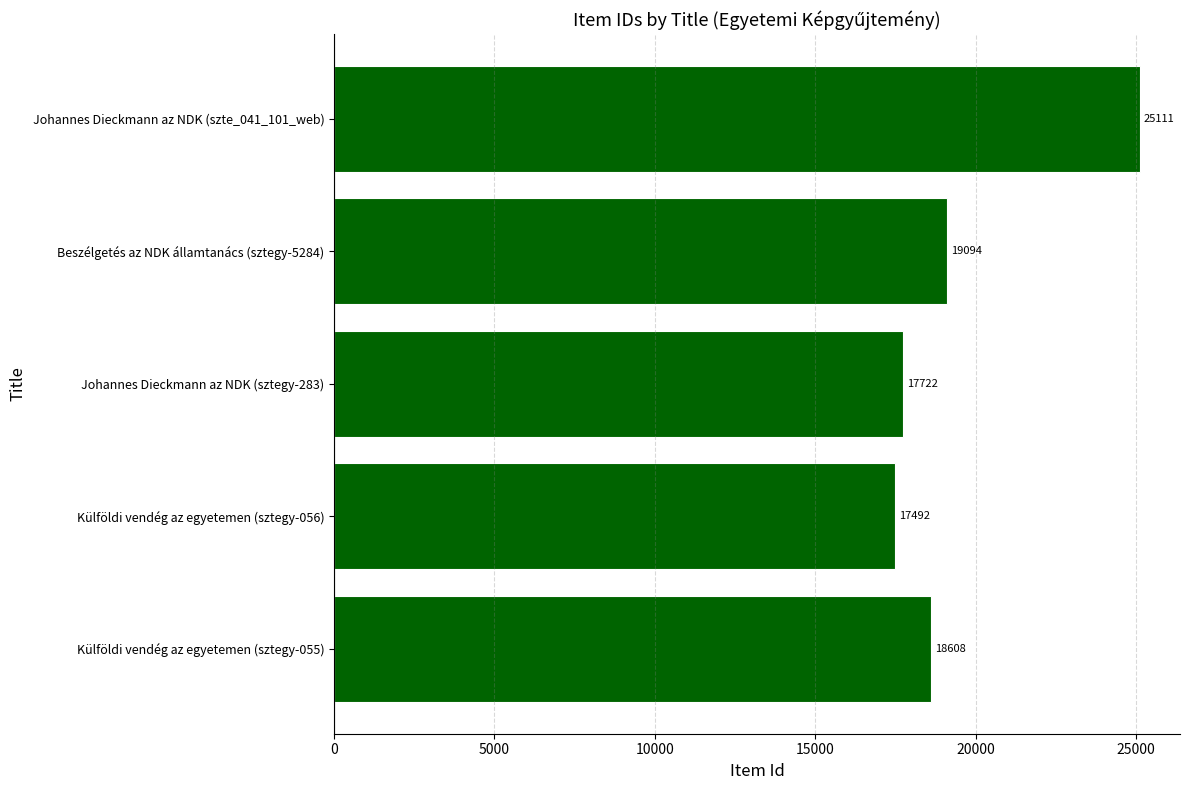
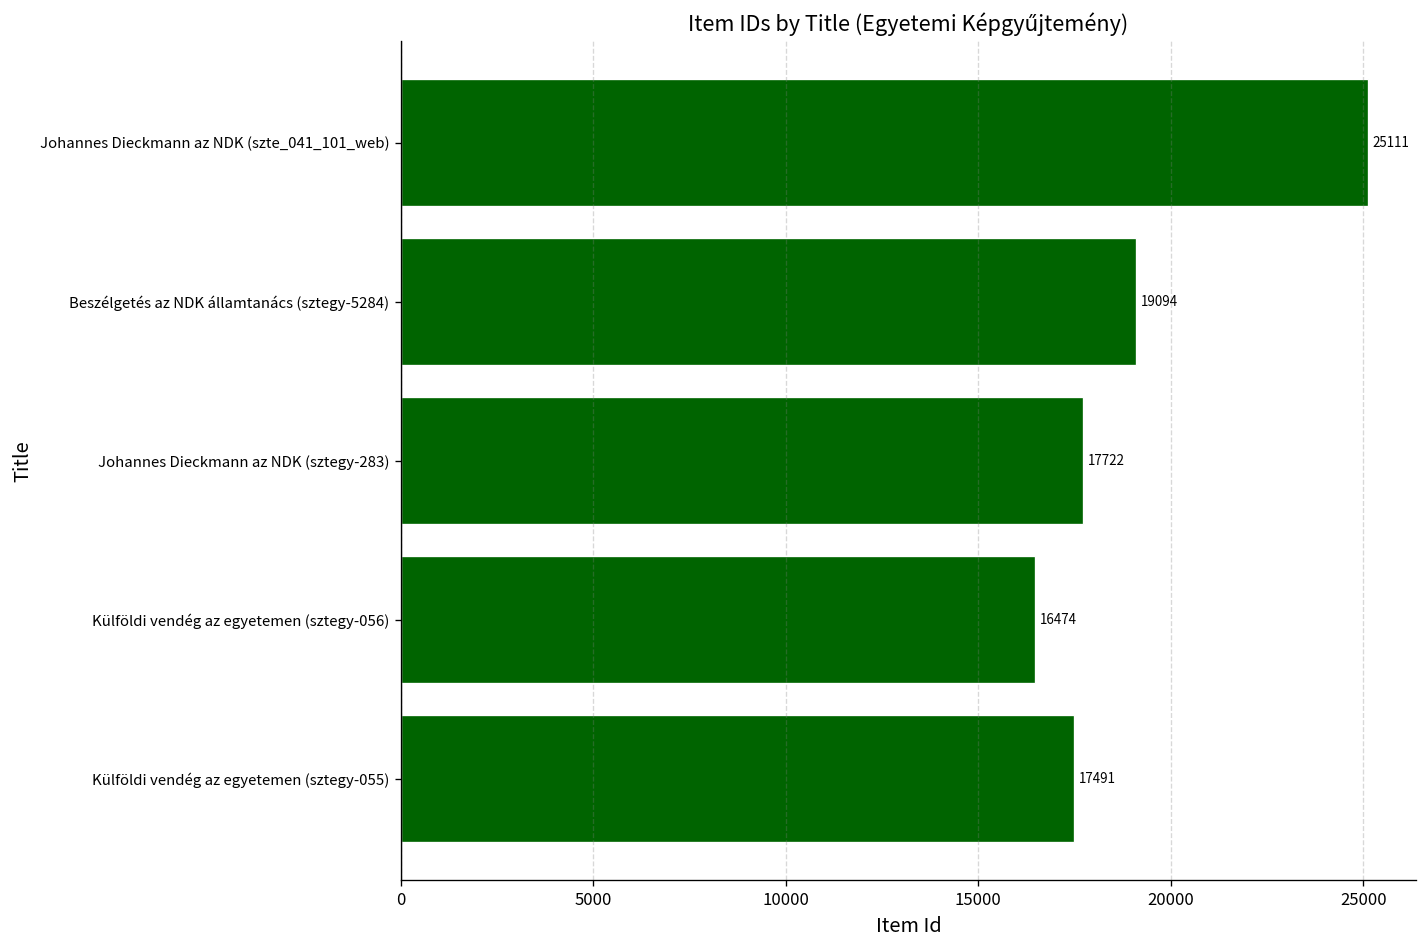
  {
    "Johannes Dieckmann az NDK (szte_041_101_web)": 25111,
    "Beszélgetés az NDK államtanács (sztegy-5284)": 19094,
    "Johannes Dieckmann az NDK (sztegy-283)": 17722,
-   "Külföldi vendég az egyetemen (sztegy-056)": 17492,
-   "Külföldi vendég az egyetemen (sztegy-055)": 18608
+   "Külföldi vendég az egyetemen (sztegy-056)": 16474,
+   "Külföldi vendég az egyetemen (sztegy-055)": 17491
  }
